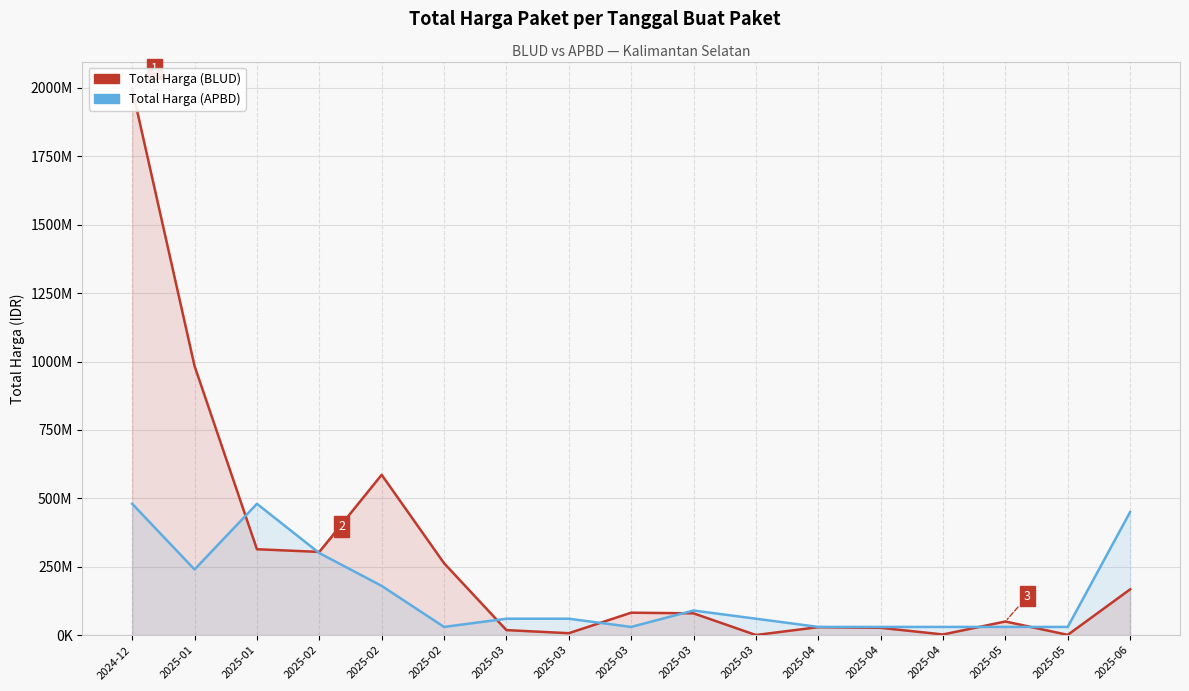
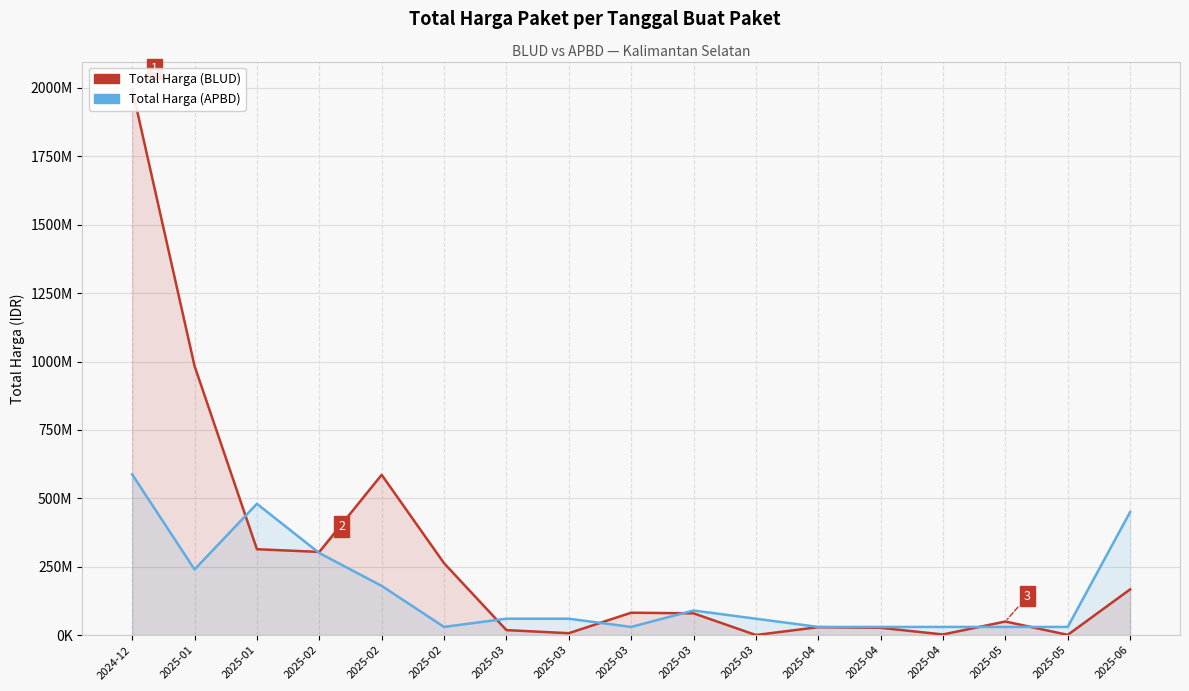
  {
    "Total Harga (BLUD)": {
      "2025-06": 170000000
    },
    "Total Harga (APBD)": {
-     "2024-12": 480000000,
+     "2024-12": 590000000,
      "2025-06": 450000000
    }
  }
